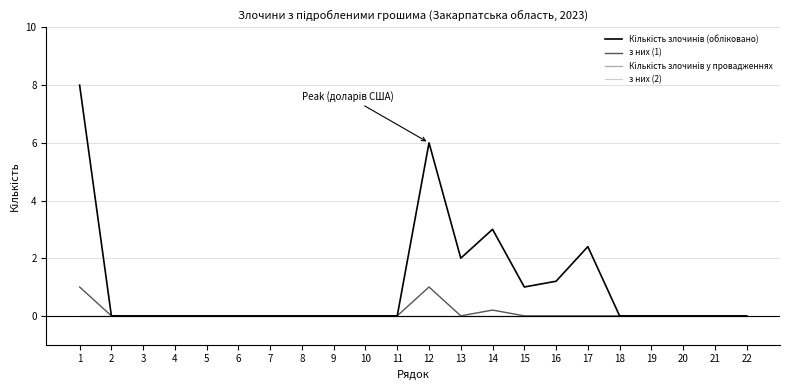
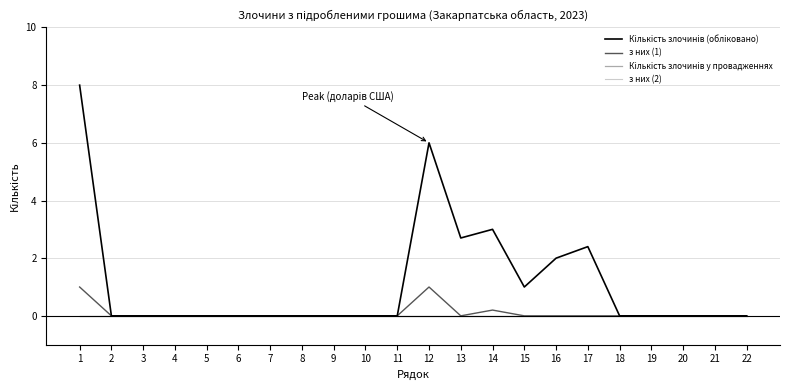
  {
    "Кількість злочинів (обліковано)": {
      "1": 8.0,
      "12": 6.0,
-     "13": 2.0,
+     "13": 2.7,
      "14": 3.0,
      "15": 1.0,
-     "16": 1.2,
+     "16": 2.0,
      "17": 2.4
    },
    "з них (1)": {
      "1": 1.0,
      "12": 1.0,
      "14": 0.2
    },
    "з них (2)": {
      "1": 0.0,
      "12": 0.0,
      "14": 0.0
    }
  }
